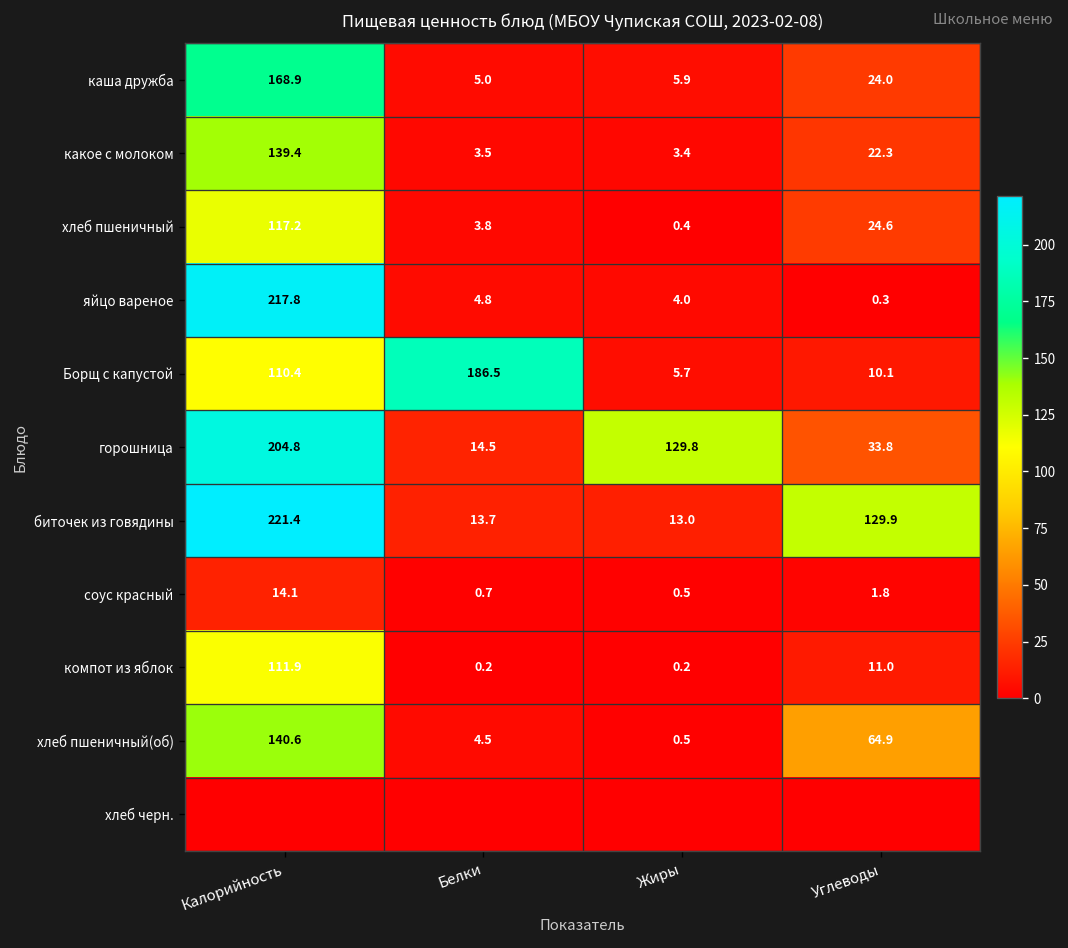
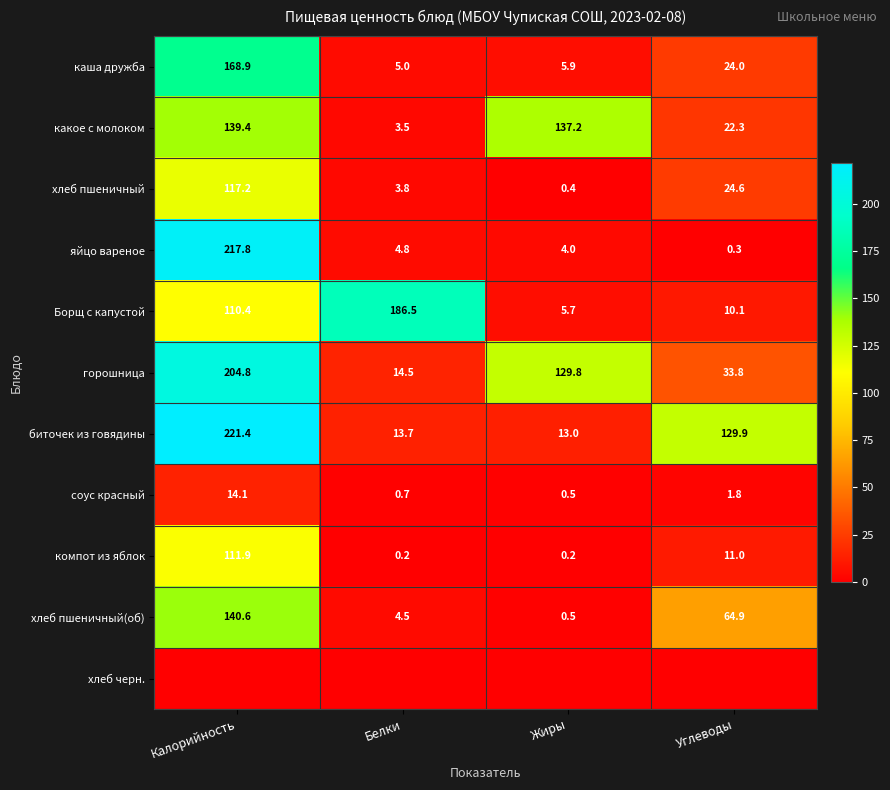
  {
    "каша дружба": {
      "Калорийность": 168.9,
      "Белки": 5.0,
      "Жиры": 5.9,
      "Углеводы": 24.0
    },
    "какое с молоком": {
      "Калорийность": 139.4,
      "Белки": 3.5,
-     "Жиры": 3.4,
+     "Жиры": 137.2,
      "Углеводы": 22.3
    },
    "хлеб пшеничный": {
      "Калорийность": 117.2,
      "Белки": 3.8,
      "Жиры": 0.4,
      "Углеводы": 24.6
    },
    "яйцо вареное": {
      "Калорийность": 217.8,
      "Белки": 4.8,
      "Жиры": 4.0,
      "Углеводы": 0.3
    },
    "Борщ с капустой": {
      "Калорийность": 110.4,
      "Белки": 186.5,
      "Жиры": 5.7,
      "Углеводы": 10.1
    },
    "горошница": {
      "Калорийность": 204.8,
      "Белки": 14.5,
      "Жиры": 129.8,
      "Углеводы": 33.8
    },
    "биточек из говядины": {
      "Калорийность": 221.4,
      "Белки": 13.7,
      "Жиры": 13.0,
      "Углеводы": 129.9
    },
    "соус красный": {
      "Калорийность": 14.1,
      "Белки": 0.7,
      "Жиры": 0.5,
      "Углеводы": 1.8
    },
    "компот из яблок": {
      "Калорийность": 111.9,
      "Белки": 0.2,
      "Жиры": 0.2,
      "Углеводы": 11.0
    },
    "хлеб пшеничный(об)": {
      "Калорийность": 140.6,
      "Белки": 4.5,
      "Жиры": 0.5,
      "Углеводы": 64.9
    }
  }
